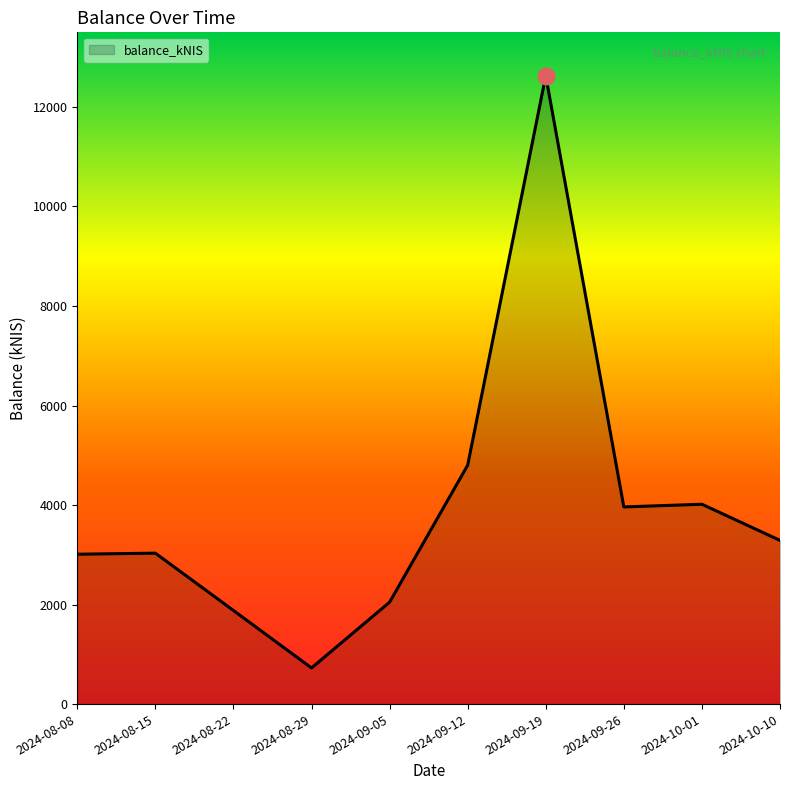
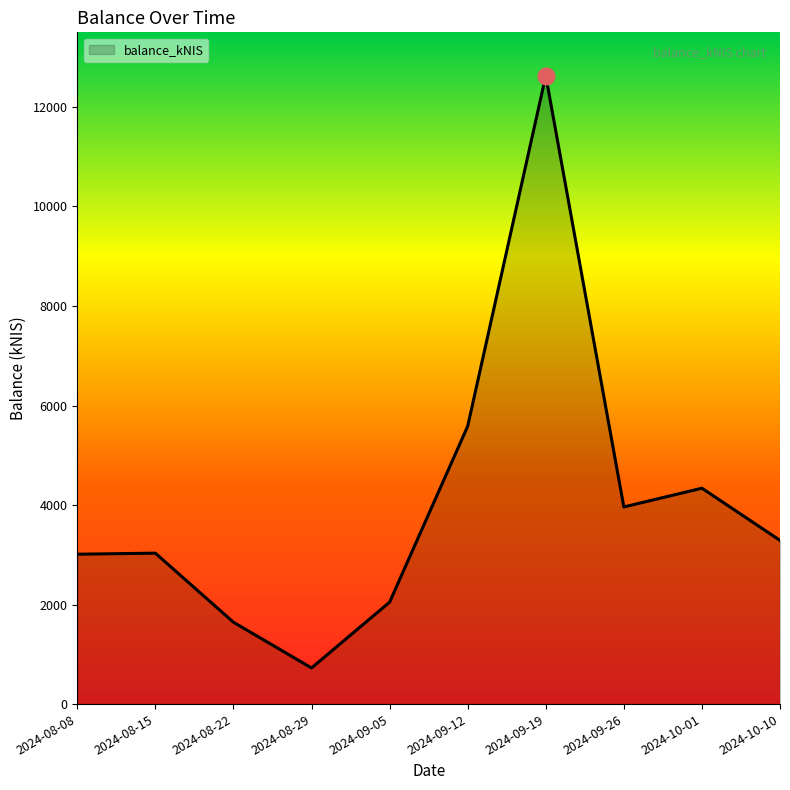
  {
    "balance_kNIS": {
      "2024-08-08": 3000,
      "2024-08-15": 3000,
-     "2024-08-22": 1900,
+     "2024-08-22": 1600,
      "2024-08-29": 700,
      "2024-09-05": 2000,
-     "2024-09-12": 4800,
+     "2024-09-12": 5600,
      "2024-09-26": 4000,
-     "2024-10-01": 4000,
+     "2024-10-01": 4300,
      "2024-10-10": 3300
    }
  }
